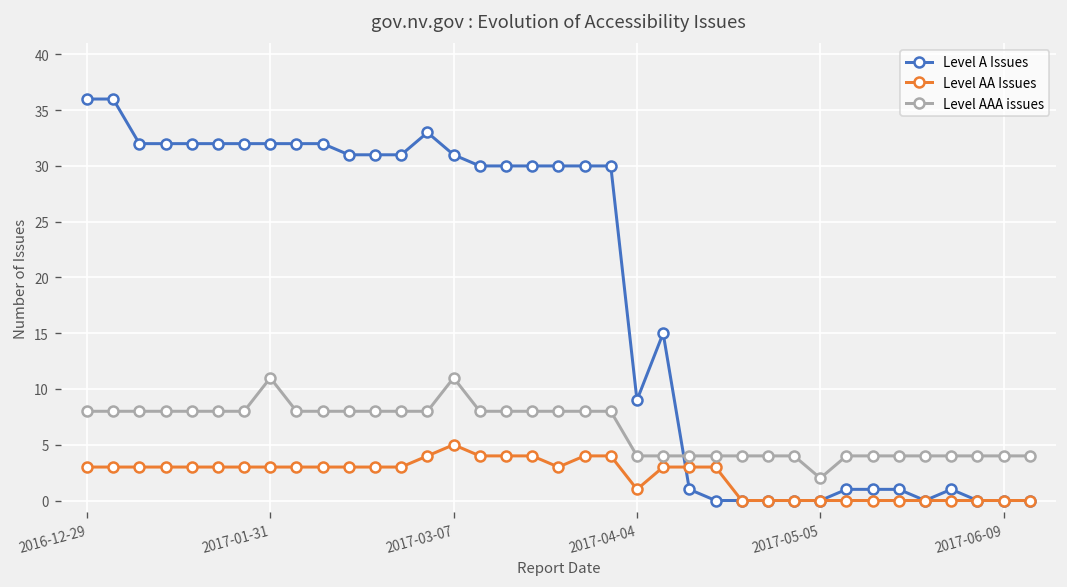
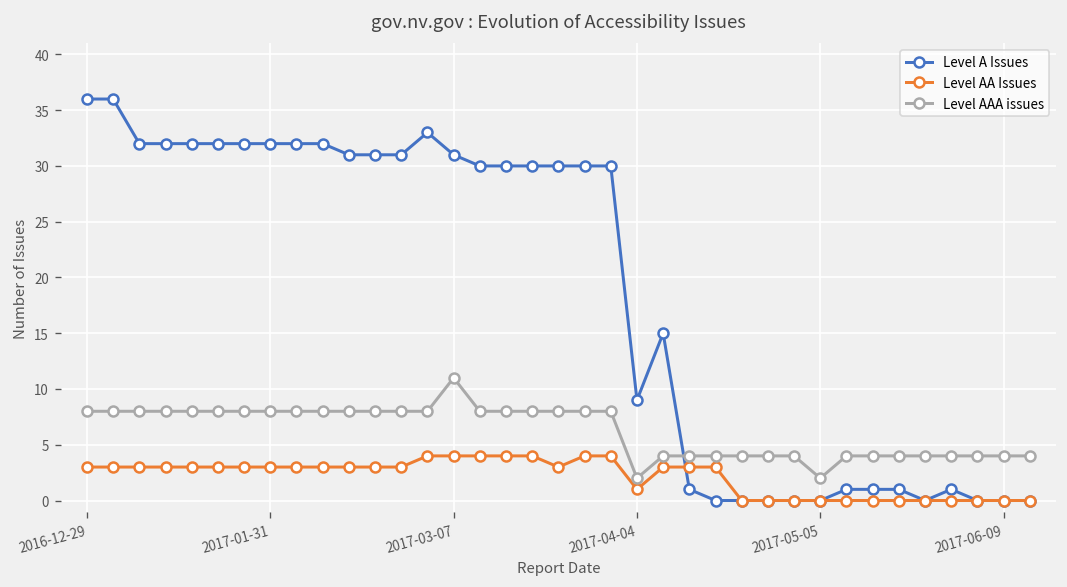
  {
    "Level A Issues": {
      "2016-12-29": 36,
      "2017-01-31": 32,
      "2017-03-07": 31,
      "2017-04-04": 9
    },
    "Level AA Issues": {
      "2016-12-29": 3,
      "2017-01-31": 3,
-     "2017-03-07": 5,
+     "2017-03-07": 4,
      "2017-04-04": 1
    },
    "Level AAA issues": {
      "2016-12-29": 8,
-     "2017-01-31": 11,
+     "2017-01-31": 8,
      "2017-03-07": 11,
-     "2017-04-04": 4,
+     "2017-04-04": 2,
      "2017-05-05": 2,
      "2017-06-09": 4
    }
  }
